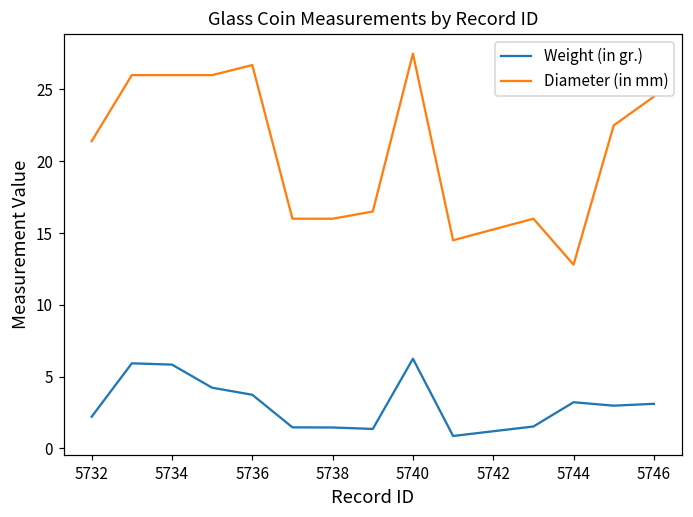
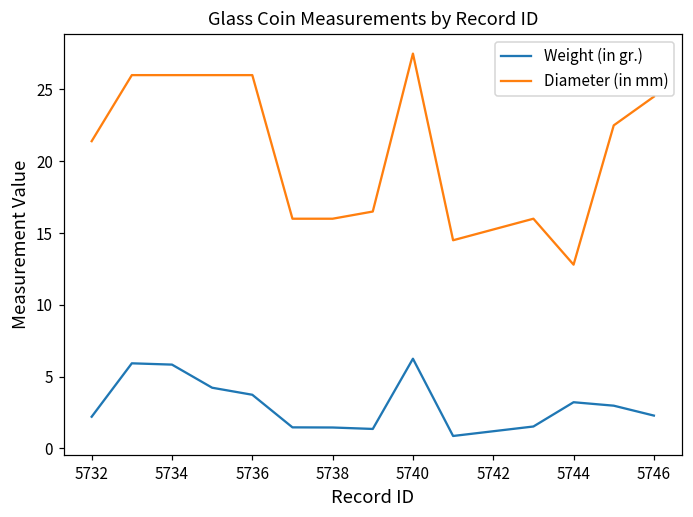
  {
    "Weight (in gr.)": {
      "5732": 2.2,
      "5734": 5.8,
      "5736": 3.7,
      "5738": 1.5,
      "5740": 6.3,
      "5744": 3.2,
-     "5746": 3.1
+     "5746": 2.3
    },
    "Diameter (in mm)": {
      "5732": 21.4,
      "5734": 26.0,
-     "5736": 26.7,
+     "5736": 26.0,
      "5738": 16.0,
      "5740": 27.5,
      "5744": 12.8,
      "5746": 24.5
    }
  }
